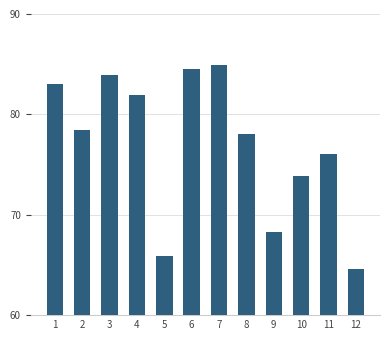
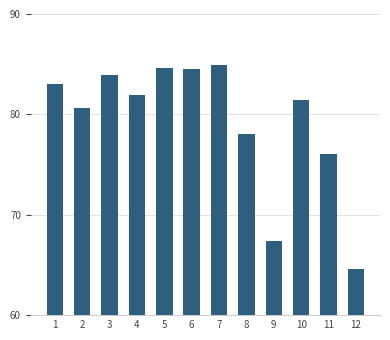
  {
    "1": 83.0,
-   "2": 78.4,
+   "2": 80.6,
    "3": 83.9,
    "4": 81.9,
-   "5": 65.9,
+   "5": 84.6,
    "6": 84.6,
    "7": 84.9,
    "8": 78.1,
-   "9": 68.3,
-   "10": 73.9,
+   "9": 67.4,
+   "10": 81.5,
    "11": 76.1,
    "12": 64.6
  }
